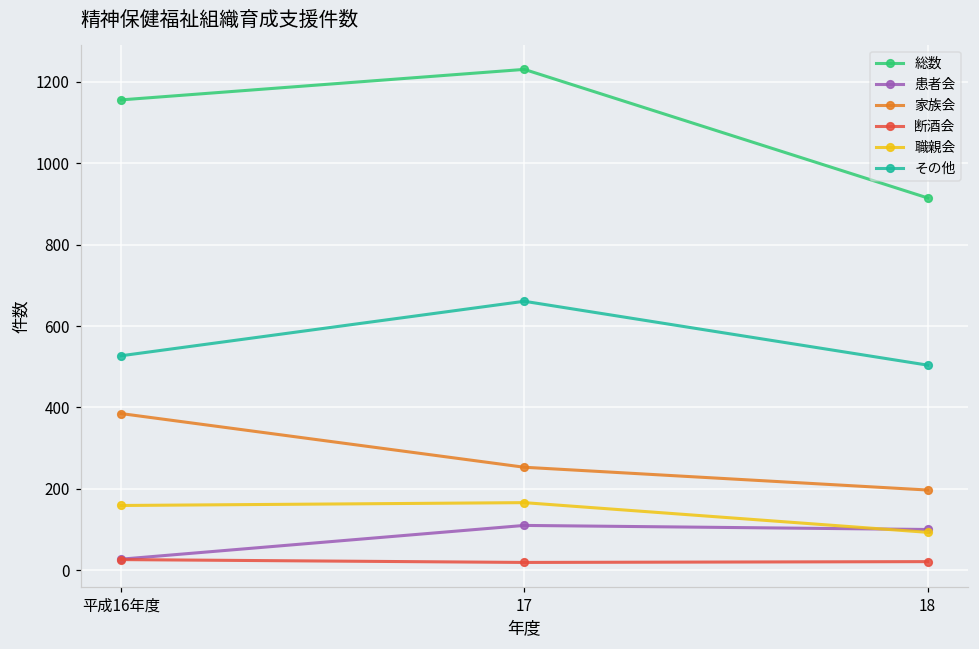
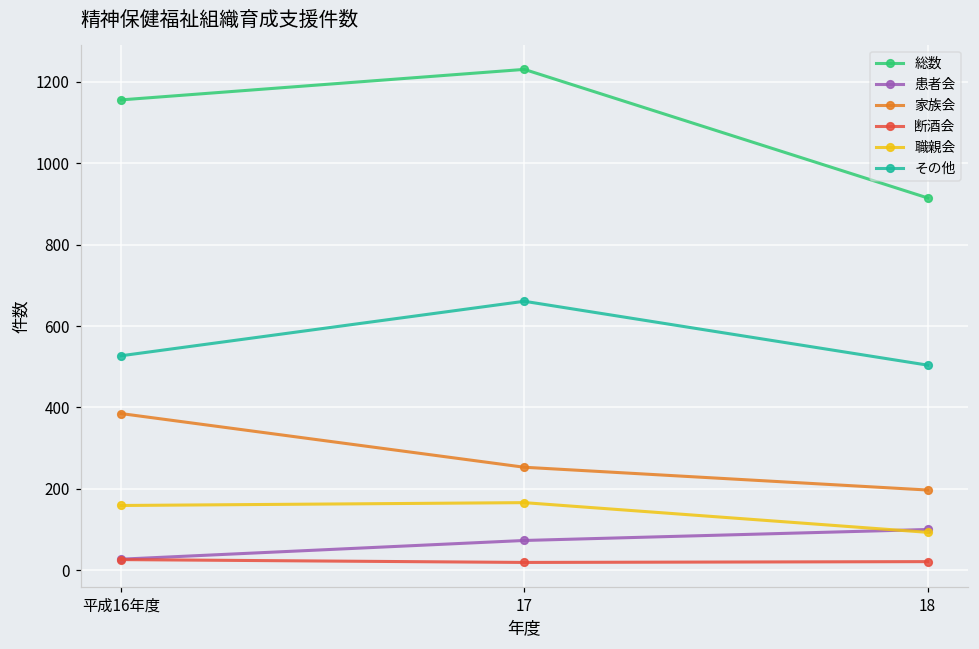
  {
    "患者会": {
-     "17": 110
+     "17": 70
    },
    "職親会": {
      "平成16年度": 160,
      "17": 170
    }
  }
